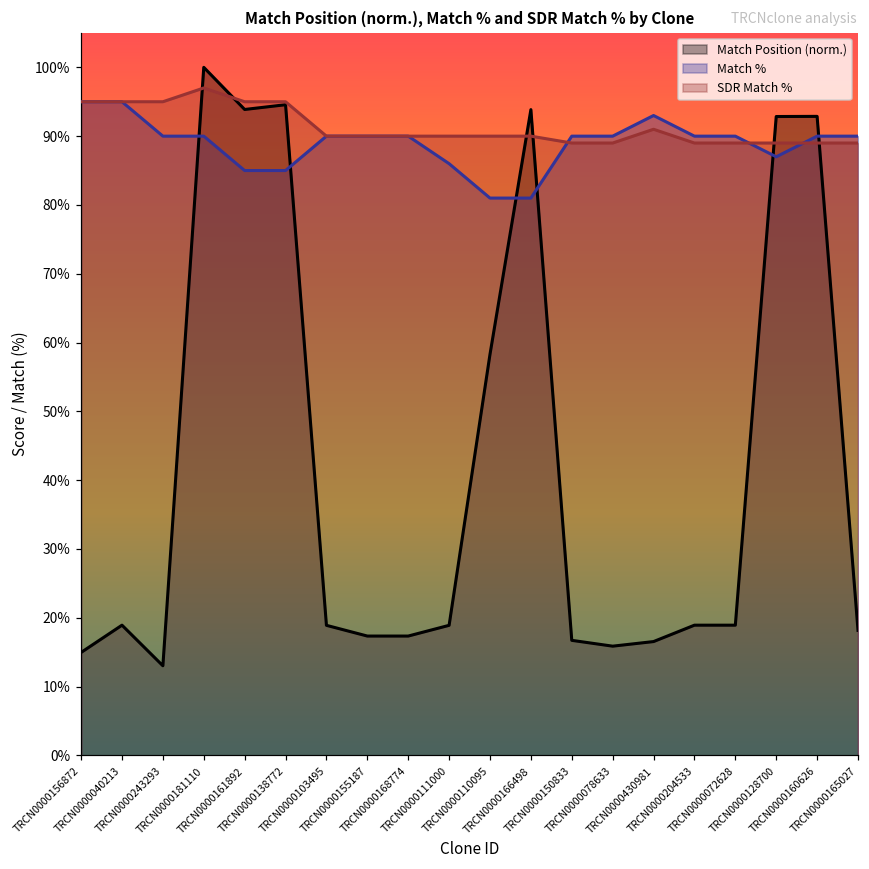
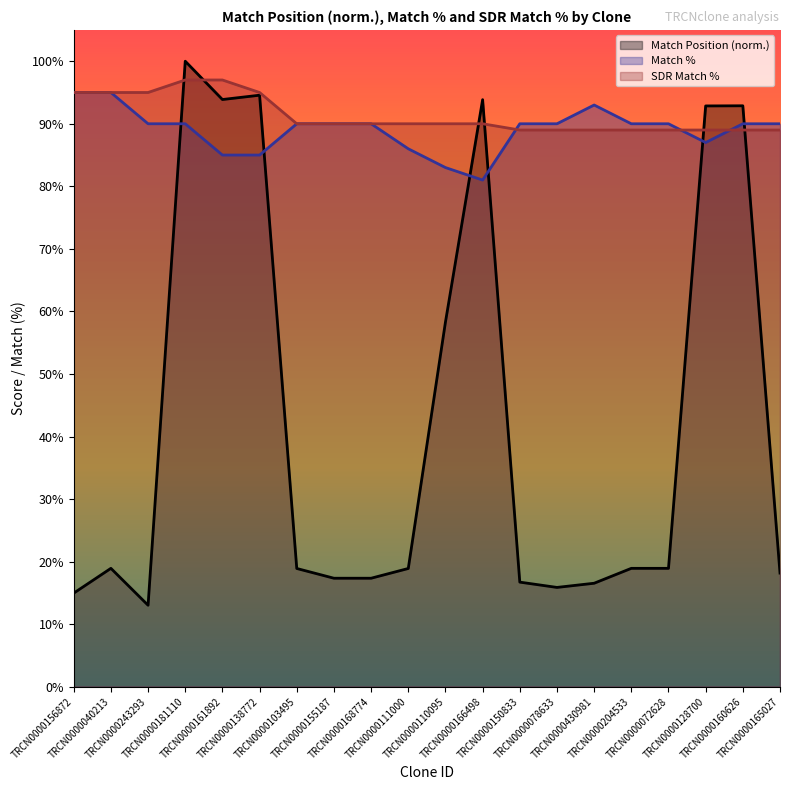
  {
    "Match Position (norm.)": {
      "TRCN0000156872": "15%",
      "TRCN0000040213": "19%",
      "TRCN0000243293": "13%",
      "TRCN0000181110": "100%",
      "TRCN0000161892": "94%",
      "TRCN0000138772": "95%",
      "TRCN0000103495": "19%",
      "TRCN0000155187": "17%",
      "TRCN0000168774": "17%",
      "TRCN0000111000": "19%",
      "TRCN0000110095": "58%",
      "TRCN0000166498": "94%",
      "TRCN0000150833": "17%",
      "TRCN0000078633": "16%",
      "TRCN0000430981": "17%",
      "TRCN0000204533": "19%",
      "TRCN0000072628": "19%",
      "TRCN0000128700": "93%",
      "TRCN0000160626": "93%",
      "TRCN0000165027": "18%"
    },
    "Match %": {
      "TRCN0000243293": "90%",
      "TRCN0000181110": "90%",
      "TRCN0000161892": "85%",
      "TRCN0000138772": "85%",
      "TRCN0000111000": "86%",
-     "TRCN0000110095": "81%",
+     "TRCN0000110095": "83%",
      "TRCN0000166498": "81%",
      "TRCN0000150833": "90%",
      "TRCN0000078633": "90%",
      "TRCN0000430981": "93%",
      "TRCN0000204533": "90%",
      "TRCN0000072628": "90%",
      "TRCN0000128700": "87%",
      "TRCN0000160626": "90%",
      "TRCN0000165027": "90%"
    },
    "SDR Match %": {
      "TRCN0000243293": "95%",
      "TRCN0000181110": "97%",
-     "TRCN0000161892": "95%",
+     "TRCN0000161892": "97%",
      "TRCN0000138772": "95%",
      "TRCN0000111000": "90%",
      "TRCN0000110095": "90%",
      "TRCN0000166498": "90%",
      "TRCN0000150833": "89%",
      "TRCN0000078633": "89%",
-     "TRCN0000430981": "91%",
+     "TRCN0000430981": "89%",
      "TRCN0000204533": "89%",
      "TRCN0000072628": "89%",
      "TRCN0000128700": "89%",
      "TRCN0000160626": "89%",
      "TRCN0000165027": "89%"
    }
  }
